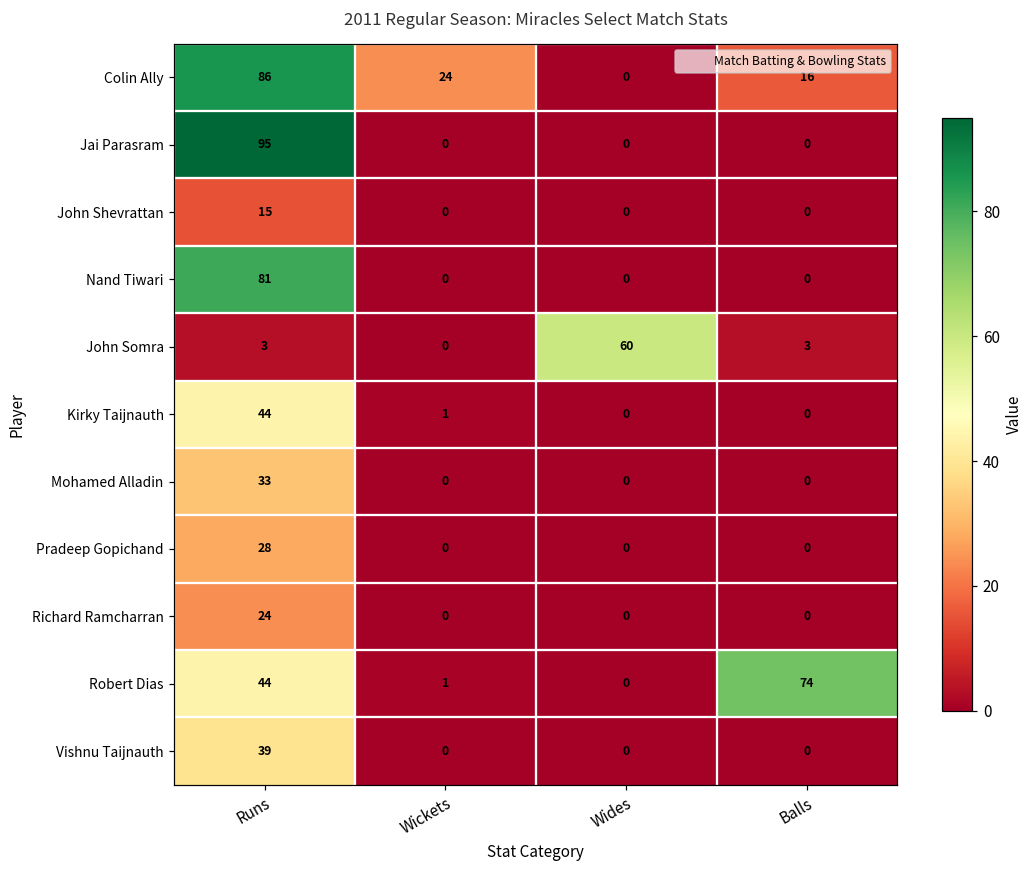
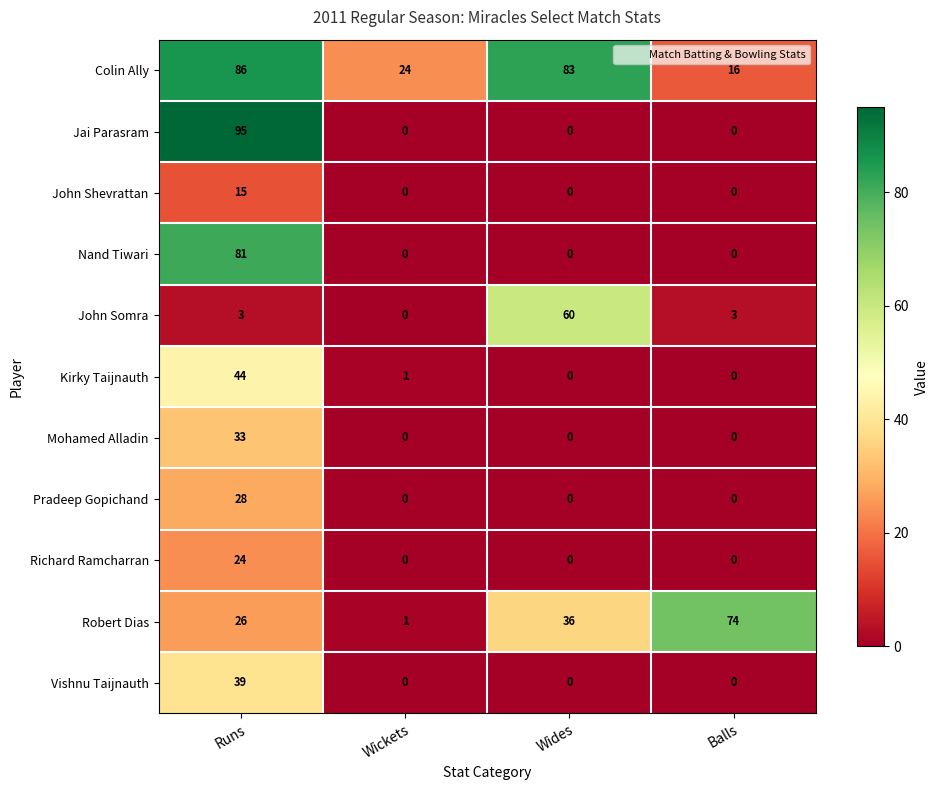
  {
    "Colin Ally": {
      "Runs": 86,
      "Wickets": 24,
-     "Wides": 0
+     "Wides": 83
    },
    "Jai Parasram": {
      "Runs": 95,
      "Wickets": 0,
      "Wides": 0,
      "Balls": 0
    },
    "John Shevrattan": {
      "Runs": 15,
      "Wickets": 0,
      "Wides": 0,
      "Balls": 0
    },
    "Nand Tiwari": {
      "Runs": 81,
      "Wickets": 0,
      "Wides": 0,
      "Balls": 0
    },
    "John Somra": {
      "Runs": 3,
      "Wickets": 0,
      "Wides": 60,
      "Balls": 3
    },
    "Kirky Taijnauth": {
      "Runs": 44,
      "Wickets": 1,
      "Wides": 0,
      "Balls": 0
    },
    "Mohamed Alladin": {
      "Runs": 33,
      "Wickets": 0,
      "Wides": 0,
      "Balls": 0
    },
    "Pradeep Gopichand": {
      "Runs": 28,
      "Wickets": 0,
      "Wides": 0,
      "Balls": 0
    },
    "Richard Ramcharran": {
      "Runs": 24,
      "Wickets": 0,
      "Wides": 0,
      "Balls": 0
    },
    "Robert Dias": {
-     "Runs": 44,
+     "Runs": 26,
      "Wickets": 1,
-     "Wides": 0,
+     "Wides": 36,
      "Balls": 74
    },
    "Vishnu Taijnauth": {
      "Runs": 39,
      "Wickets": 0,
      "Wides": 0,
      "Balls": 0
    }
  }
